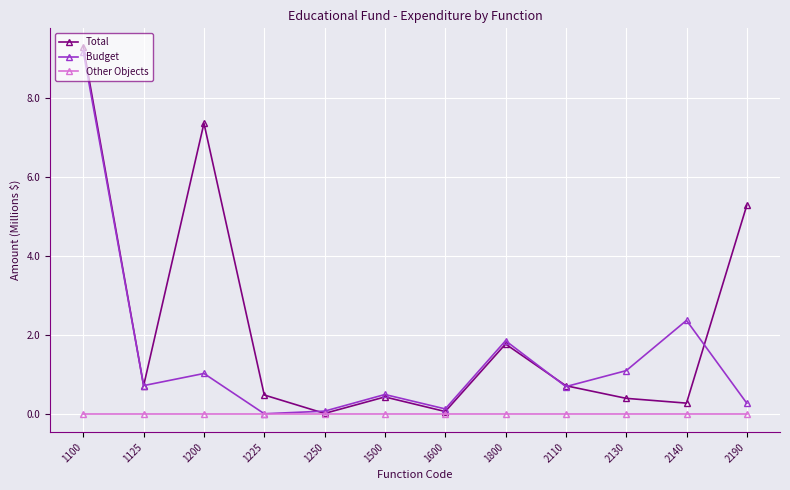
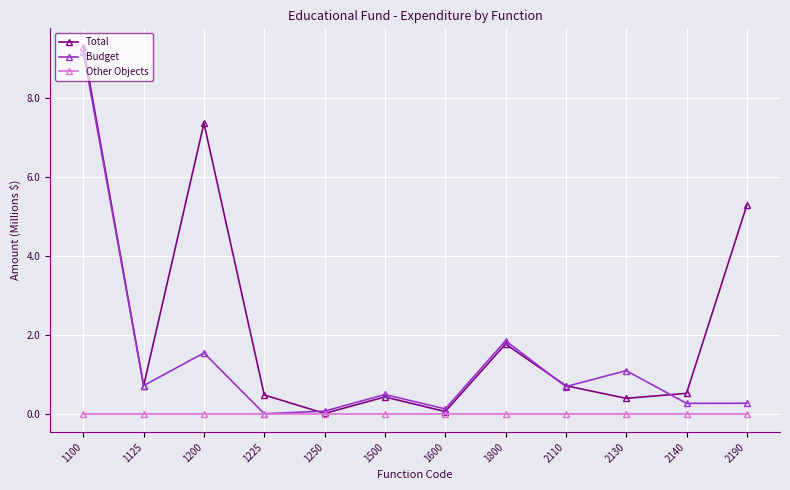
  {
    "Total": {
      "1200": 7.3,
      "1225": 0.5,
      "1800": 1.8,
      "2130": 0.4,
-     "2140": 0.3,
+     "2140": 0.5,
      "2190": 5.3
    },
    "Budget": {
-     "1200": 1.0,
+     "1200": 1.5,
      "1600": 0.1,
      "1800": 1.8,
      "2130": 1.1,
-     "2140": 2.4,
+     "2140": 0.3,
      "2190": 0.3
    },
    "Other Objects": {
      "1100": 0.0,
      "1125": 0.0,
      "1200": 0.0,
      "1500": 0.0,
      "1800": 0.0,
      "2110": 0.0,
      "2130": 0.0,
      "2140": 0.0,
      "2190": 0.0
    }
  }
